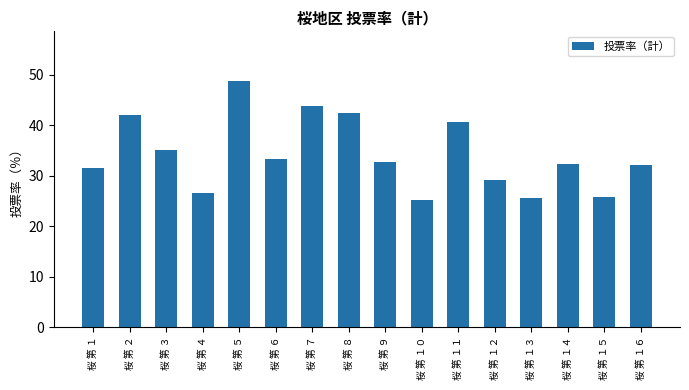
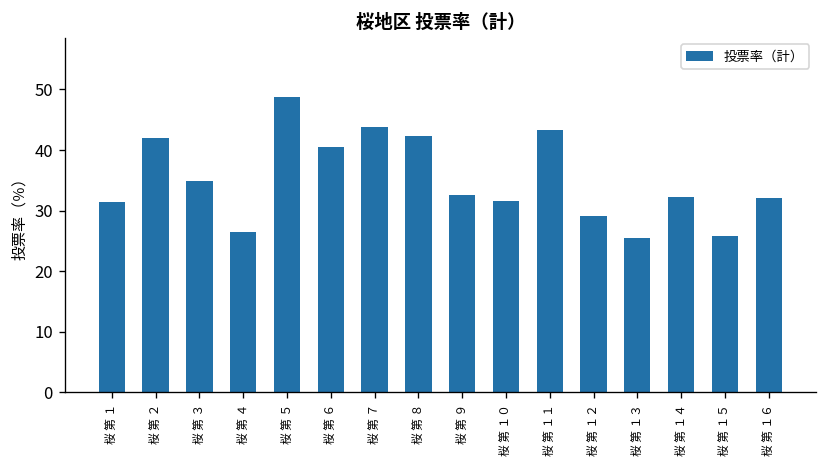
  {
    "桜 第 １": 31,
    "桜 第 ２": 42,
    "桜 第 ３": 35,
    "桜 第 ４": 27,
    "桜 第 ５": 49,
-   "桜 第 ６": 33,
+   "桜 第 ６": 41,
    "桜 第 ７": 44,
    "桜 第 ８": 42,
    "桜 第 ９": 33,
-   "桜 第 １０": 25,
-   "桜 第 １１": 41,
+   "桜 第 １０": 32,
+   "桜 第 １１": 43,
    "桜 第 １２": 29,
    "桜 第 １３": 26,
    "桜 第 １４": 32,
    "桜 第 １５": 26,
    "桜 第 １６": 32
  }
